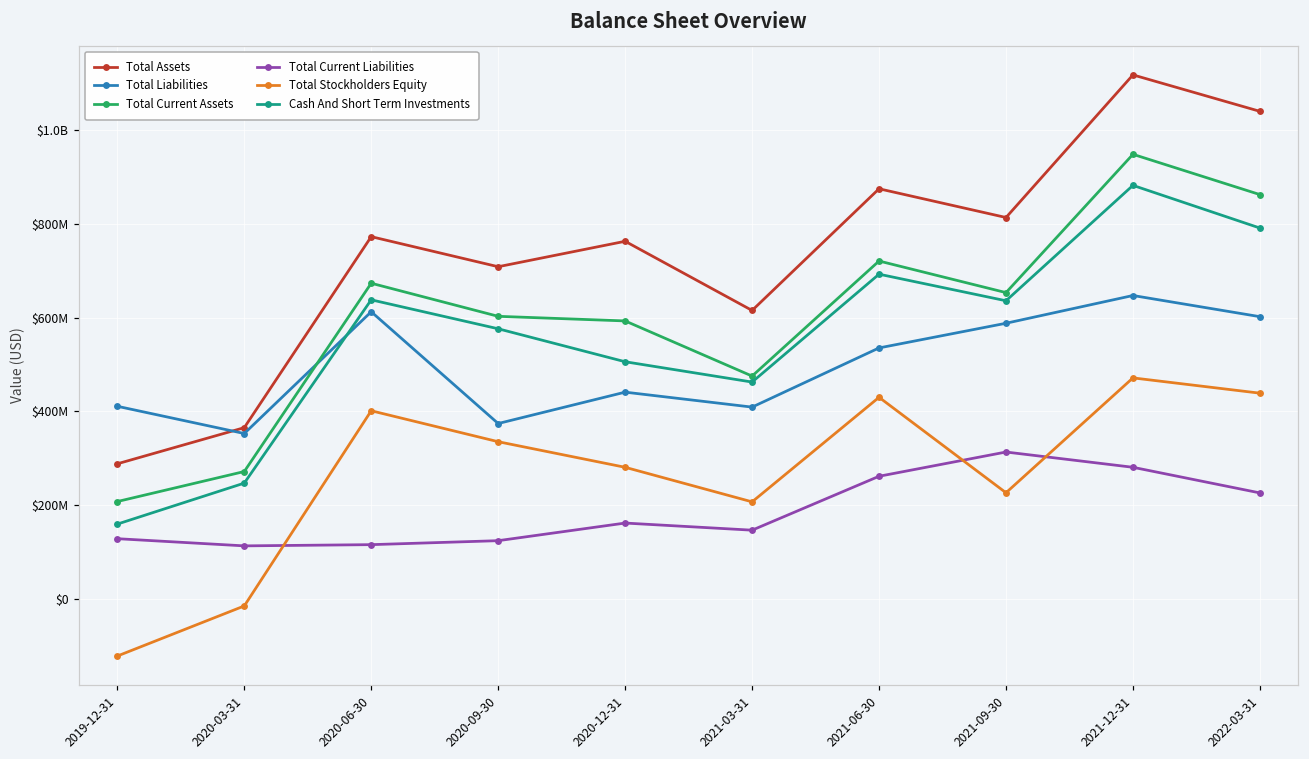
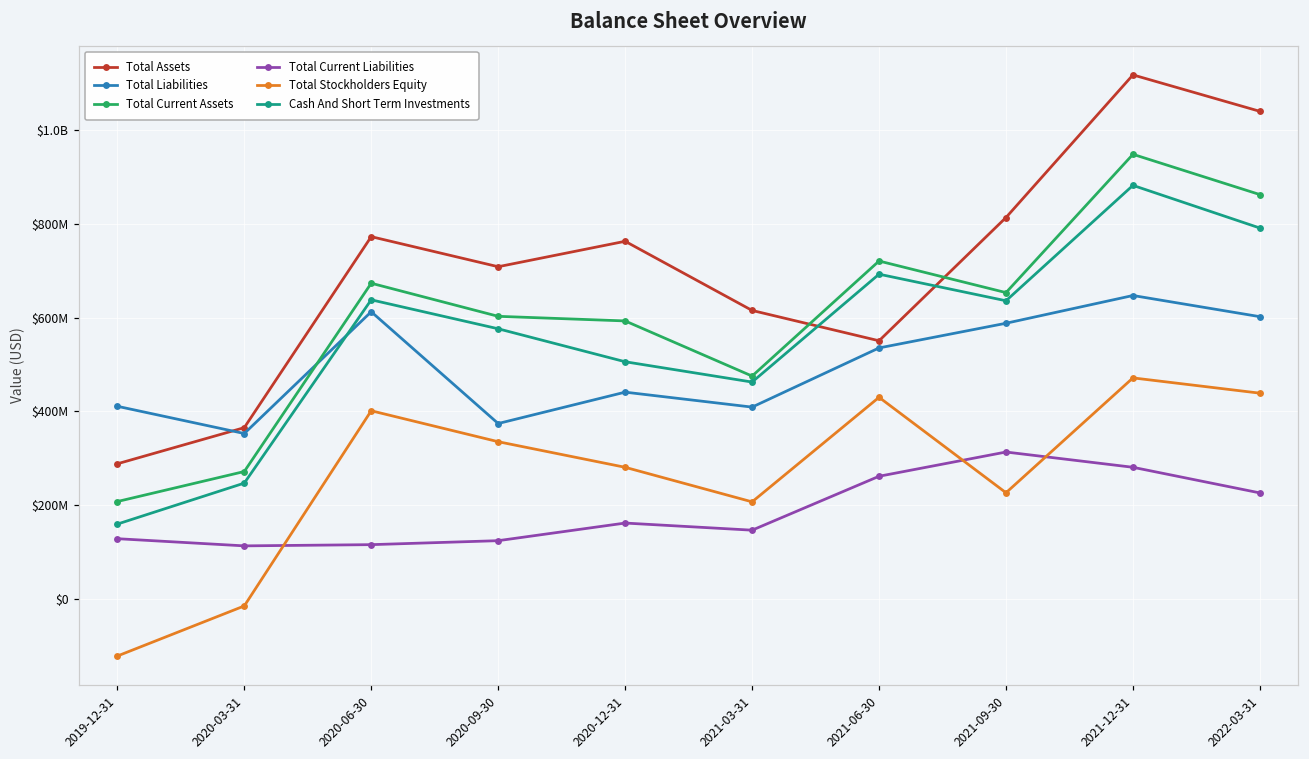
  {
    "Total Assets": {
      "2019-12-31": "$290000000",
      "2020-03-31": "$360000000",
      "2020-06-30": "$770000000",
      "2020-09-30": "$710000000",
      "2020-12-31": "$760000000",
      "2021-03-31": "$620000000",
-     "2021-06-30": "$880000000",
+     "2021-06-30": "$550000000",
      "2021-09-30": "$810000000",
      "2021-12-31": "$1120000000",
      "2022-03-31": "$1040000000"
    },
    "Total Liabilities": {
      "2019-12-31": "$410000000",
      "2020-03-31": "$350000000",
      "2020-06-30": "$610000000",
      "2020-09-30": "$370000000",
      "2020-12-31": "$440000000",
      "2021-03-31": "$410000000",
      "2021-06-30": "$540000000",
      "2021-09-30": "$590000000",
      "2021-12-31": "$650000000",
      "2022-03-31": "$600000000"
    },
    "Total Current Liabilities": {
      "2019-12-31": "$130000000",
      "2020-03-31": "$110000000",
      "2020-06-30": "$120000000",
      "2020-09-30": "$120000000",
      "2020-12-31": "$160000000",
      "2021-03-31": "$150000000",
      "2021-06-30": "$260000000",
      "2021-09-30": "$310000000",
      "2021-12-31": "$280000000",
      "2022-03-31": "$230000000"
    },
    "Total Stockholders Equity": {
      "2019-12-31": "$-120000000",
      "2020-03-31": "$-20000000",
      "2020-06-30": "$400000000",
      "2020-09-30": "$330000000",
      "2020-12-31": "$280000000",
      "2021-03-31": "$210000000",
      "2021-06-30": "$430000000",
      "2021-09-30": "$230000000",
      "2021-12-31": "$470000000",
      "2022-03-31": "$440000000"
    }
  }
